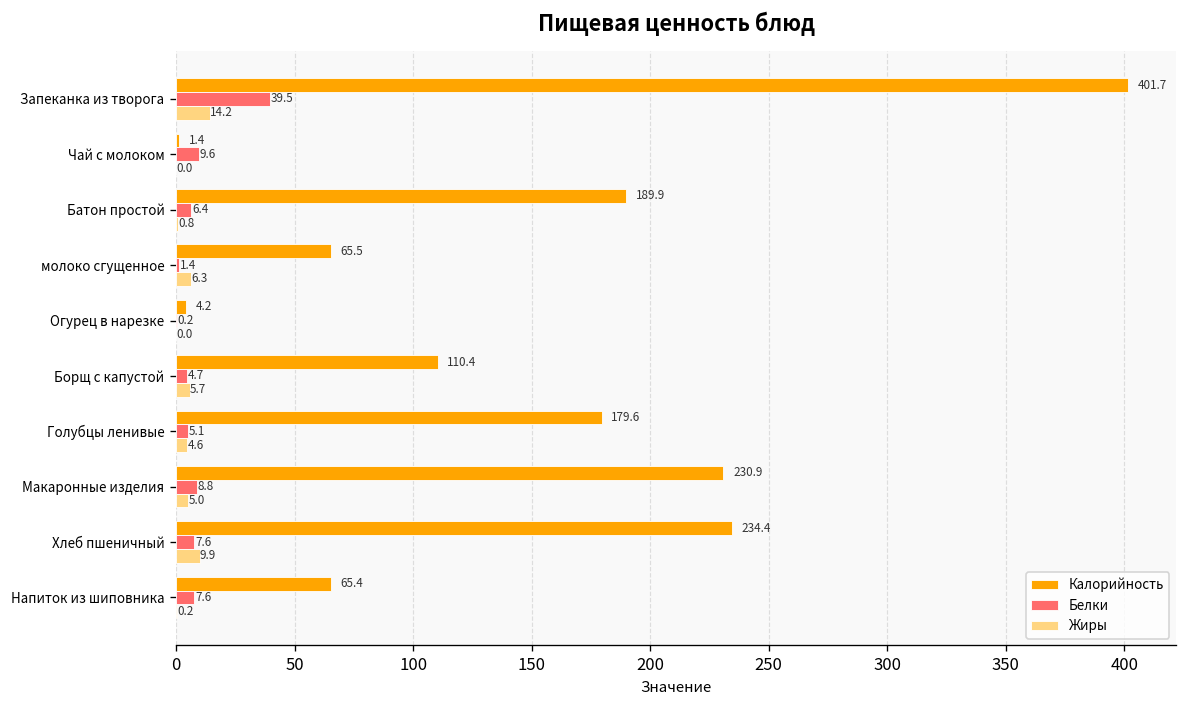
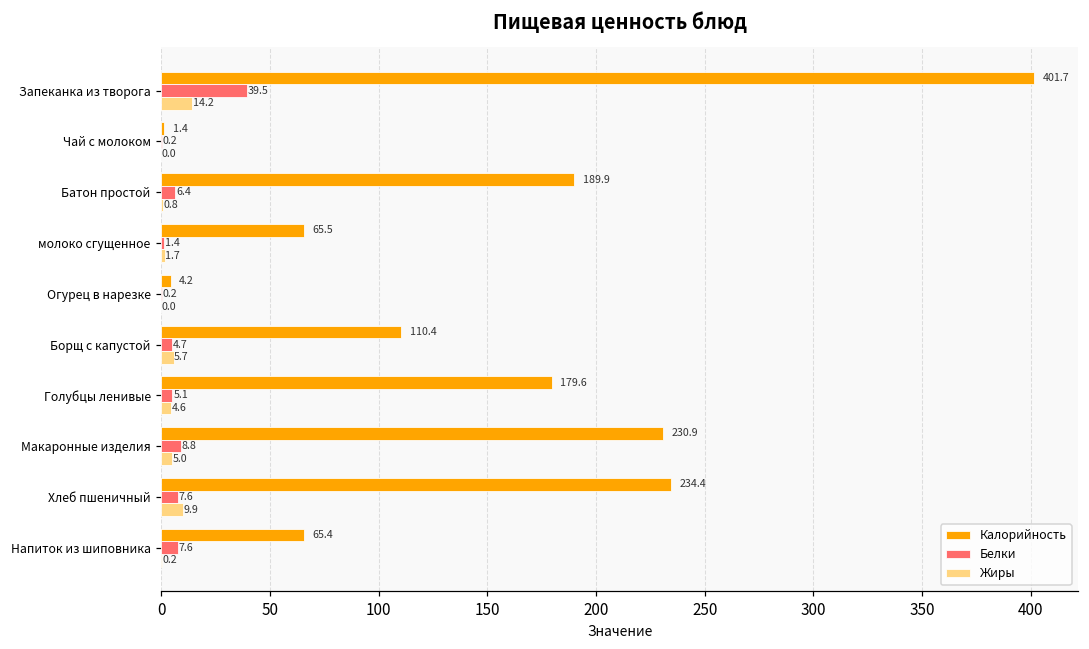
  {
    "Калорийность": {
      "Запеканка из творога": 401.7,
      "Чай с молоком": 1.4,
      "Батон простой": 189.9,
      "молоко сгущенное": 65.5,
      "Огурец в нарезке": 4.2,
      "Борщ с капустой": 110.4,
      "Голубцы ленивые": 179.6,
      "Макаронные изделия": 230.9,
      "Хлеб пшеничный": 234.4,
      "Напиток из шиповника": 65.4
    },
    "Белки": {
      "Запеканка из творога": 39.5,
-     "Чай с молоком": 9.6,
+     "Чай с молоком": 0.2,
      "Батон простой": 6.4,
      "молоко сгущенное": 1.4,
      "Огурец в нарезке": 0.2,
      "Борщ с капустой": 4.7,
      "Голубцы ленивые": 5.1,
      "Макаронные изделия": 8.8,
      "Хлеб пшеничный": 7.6,
      "Напиток из шиповника": 7.6
    },
    "Жиры": {
      "Запеканка из творога": 14.2,
      "Чай с молоком": 0.0,
      "Батон простой": 0.8,
-     "молоко сгущенное": 6.3,
+     "молоко сгущенное": 1.7,
      "Огурец в нарезке": 0.0,
      "Борщ с капустой": 5.7,
      "Голубцы ленивые": 4.6,
      "Макаронные изделия": 5.0,
      "Хлеб пшеничный": 9.9,
      "Напиток из шиповника": 0.2
    }
  }
